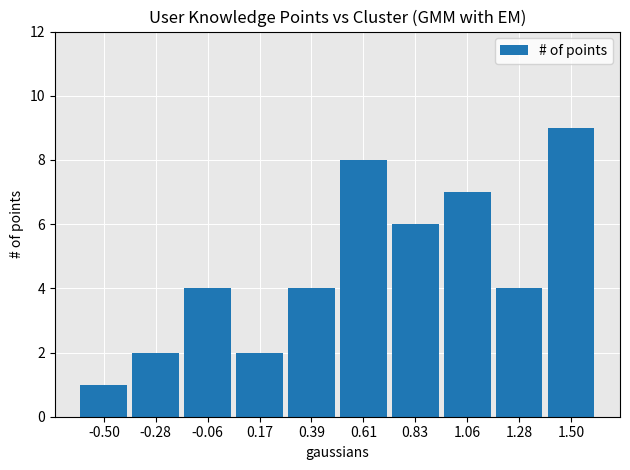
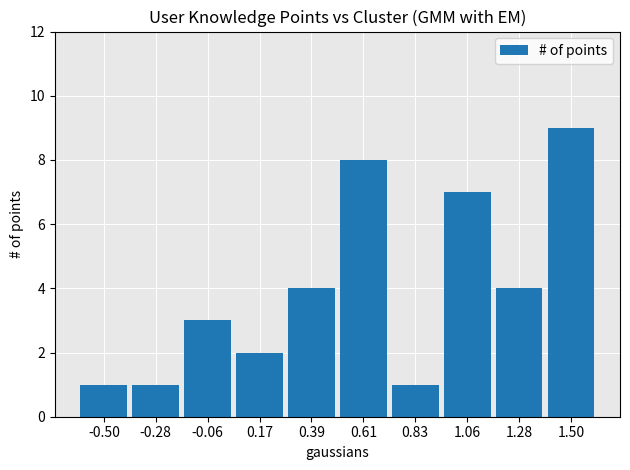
  {
    "-0.50": 1,
-   "-0.28": 2,
-   "-0.06": 4,
+   "-0.28": 1,
+   "-0.06": 3,
    "0.17": 2,
    "0.39": 4,
    "0.61": 8,
-   "0.83": 6,
+   "0.83": 1,
    "1.06": 7,
    "1.28": 4,
    "1.50": 9
  }
